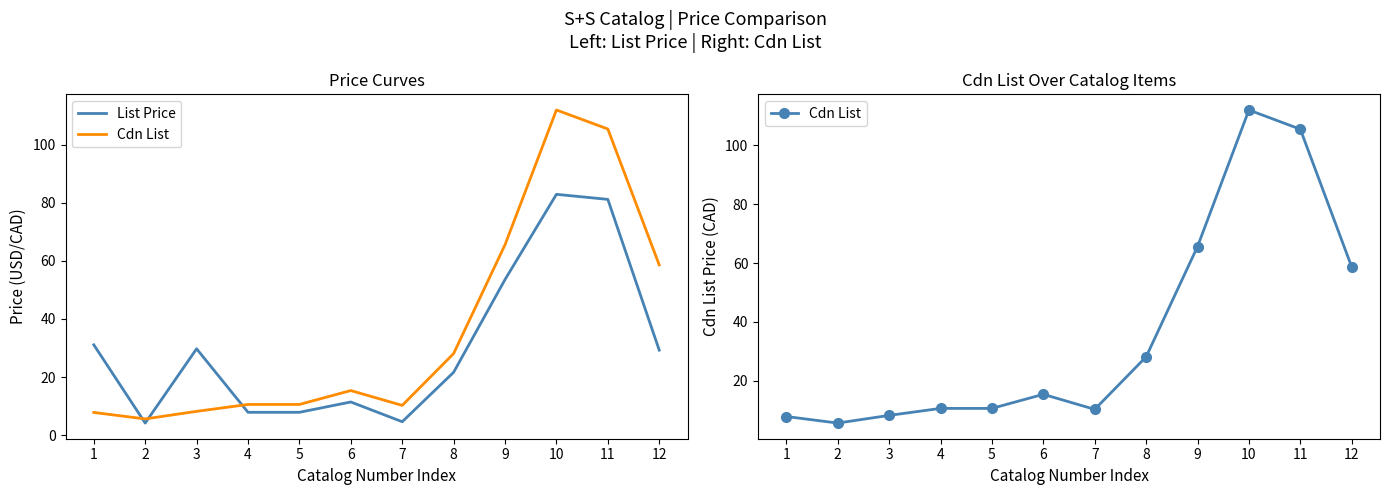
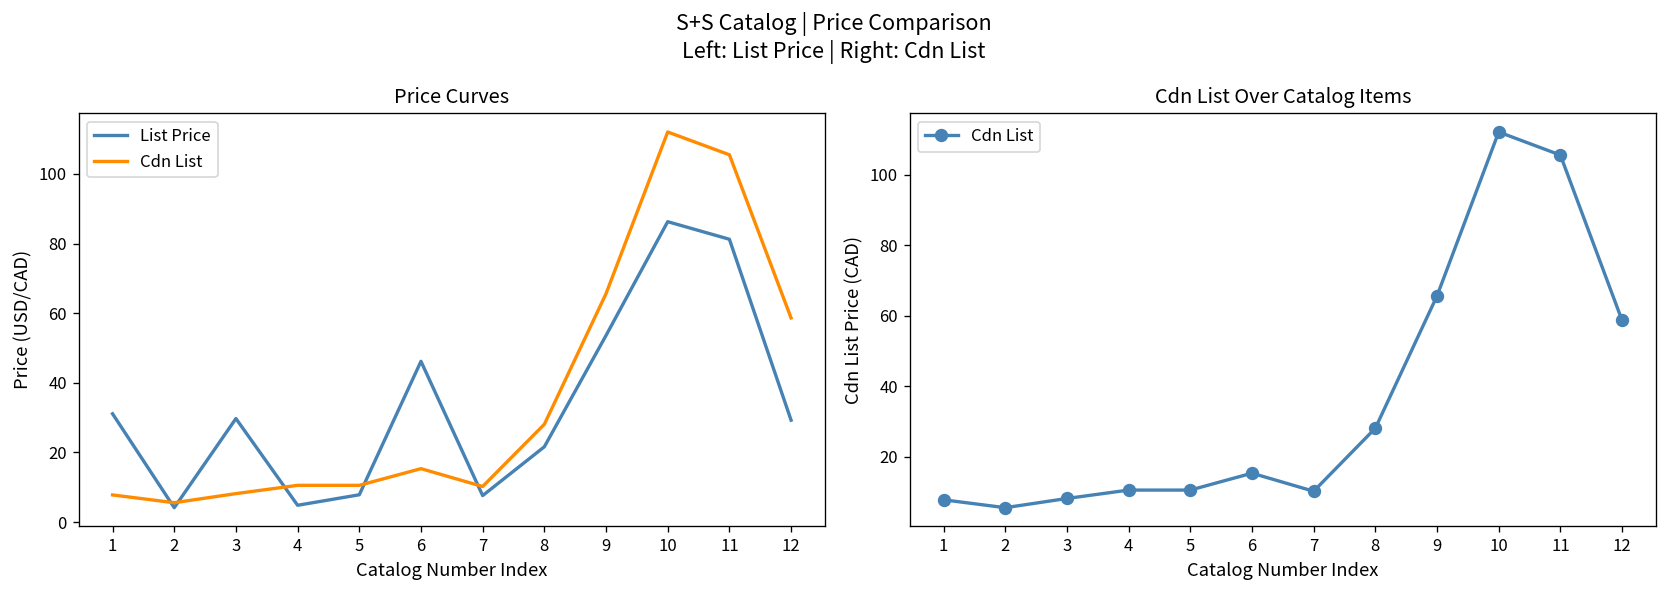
  {
    "Price Curves": {
      "List Price": {
        "1": 31,
        "2": 4,
        "3": 30,
-       "4": 8,
+       "4": 5,
        "5": 8,
-       "6": 11,
-       "7": 5,
+       "6": 46,
+       "7": 8,
        "8": 22,
        "9": 54,
-       "10": 83,
+       "10": 86,
        "11": 81,
        "12": 29
      }
    },
    "Cdn List Over Catalog Items": {
      "1": 8,
      "2": 6,
      "3": 8,
      "4": 11,
      "5": 11,
      "6": 15,
      "7": 10,
      "8": 28,
      "9": 66,
      "10": 112,
      "11": 106,
      "12": 59
    }
  }
